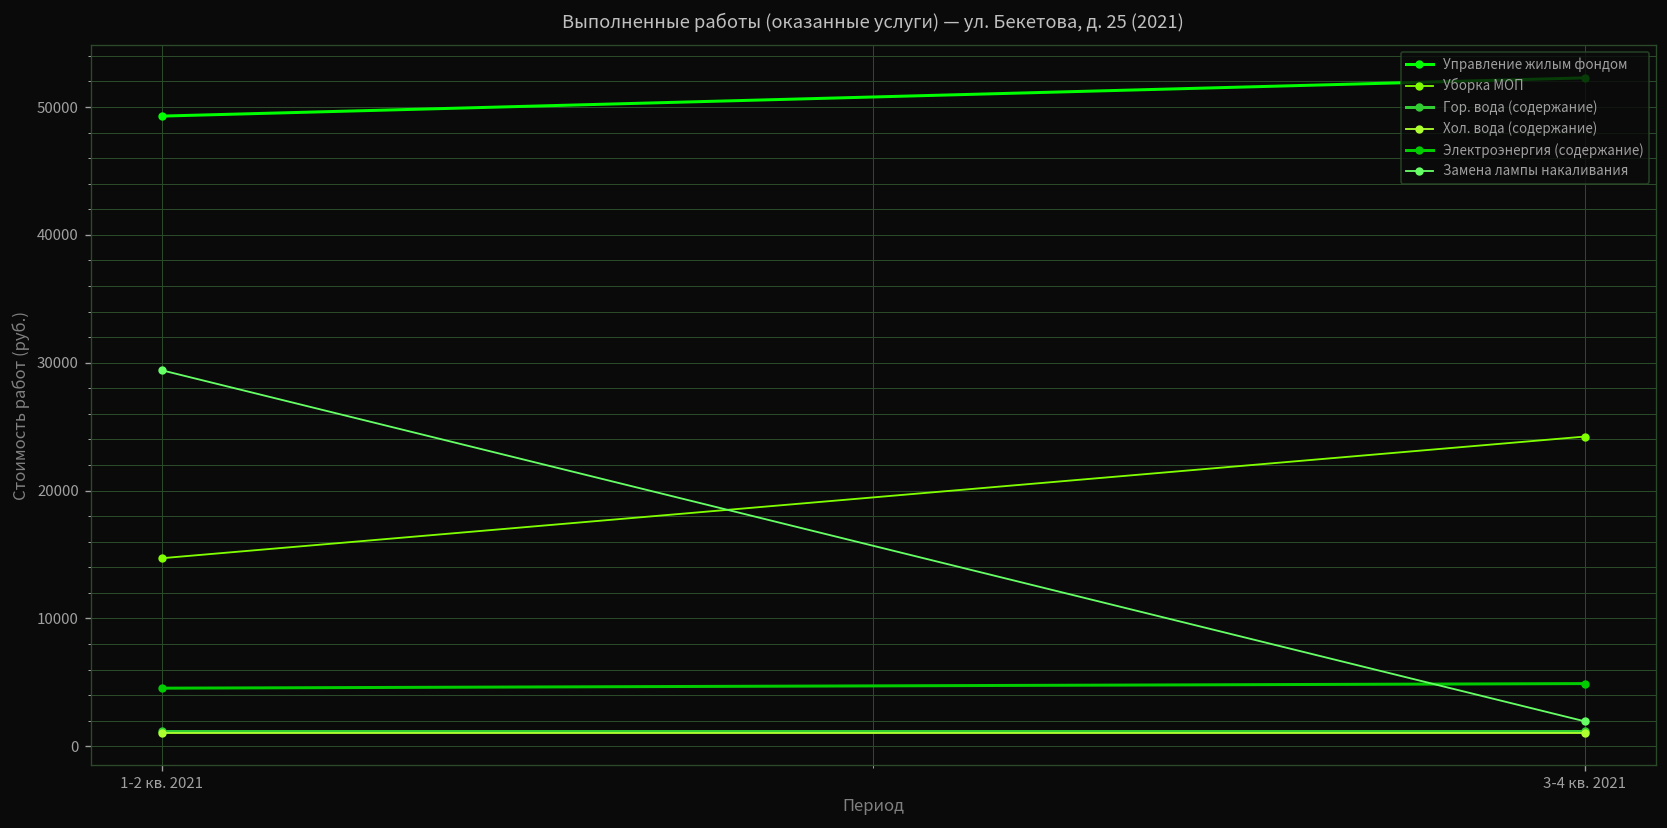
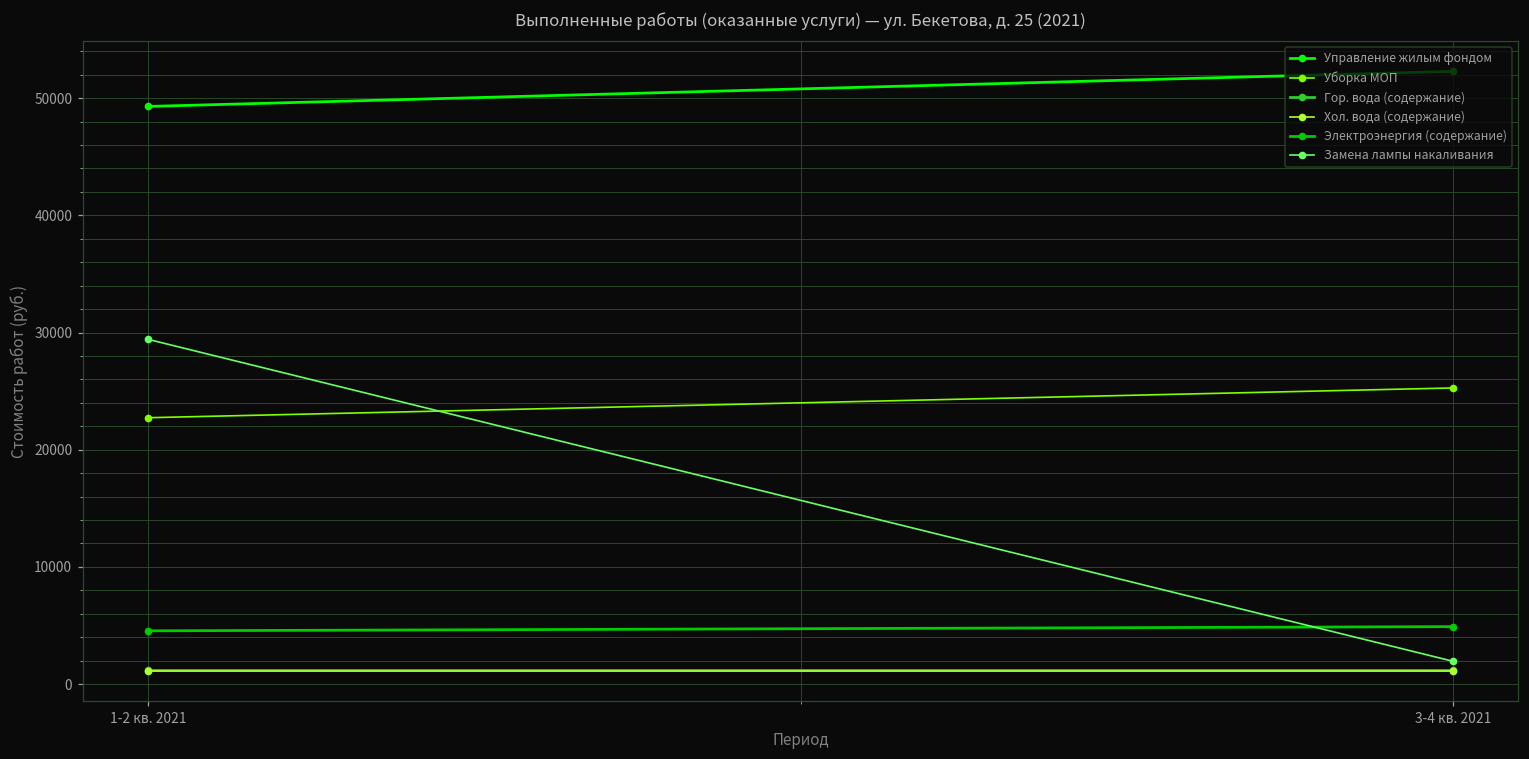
  {
    "Уборка МОП": {
-     "1-2 кв. 2021": 14700,
-     "3-4 кв. 2021": 24200
+     "1-2 кв. 2021": 22700,
+     "3-4 кв. 2021": 25300
    },
    "Замена лампы накаливания": {
      "1-2 кв. 2021": 29400,
      "3-4 кв. 2021": 2000
    }
  }
